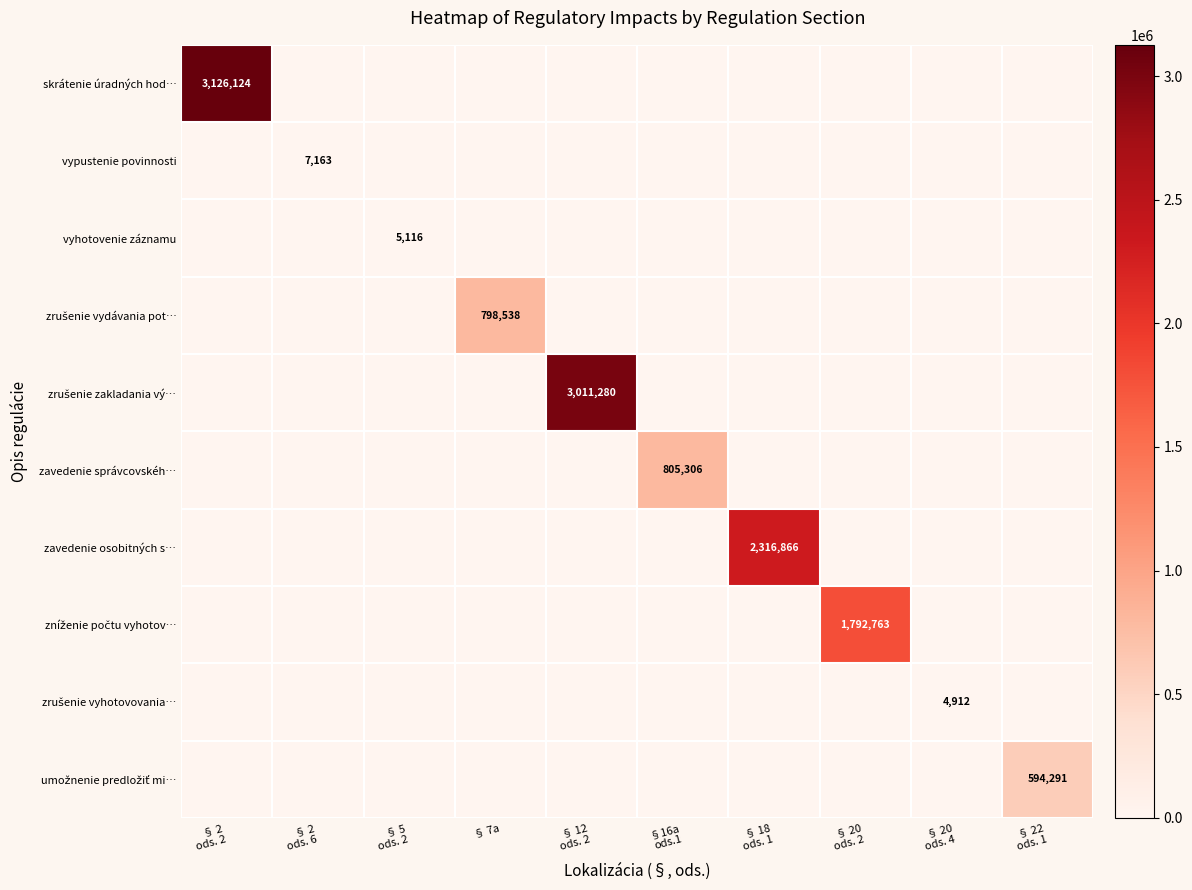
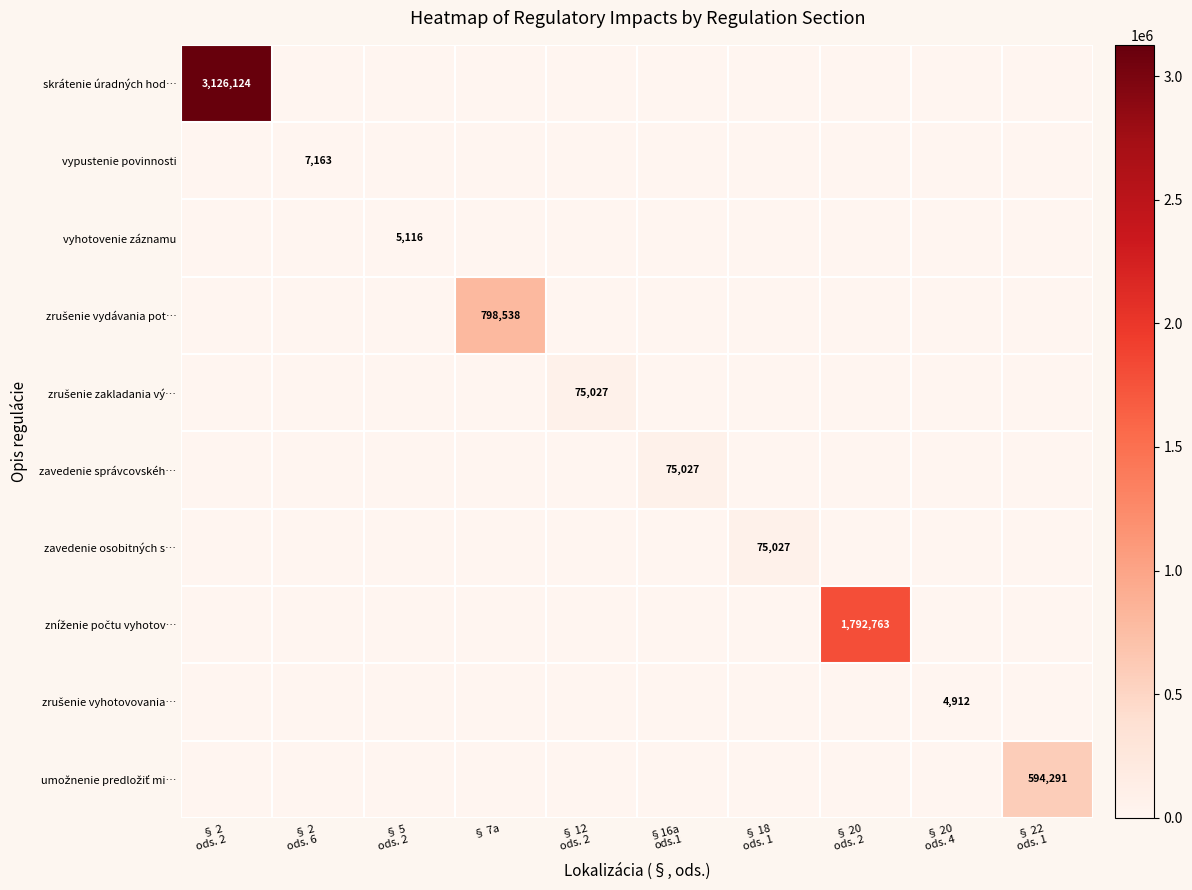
  {
    "skrátenie úradných hod…": {
      "§ 2 ods. 2": "3,126,124"
    },
    "vypustenie povinnosti": {
      "§ 2 ods. 6": "7,163"
    },
    "vyhotovenie záznamu": {
      "§ 5 ods. 2": "5,116"
    },
    "zrušenie vydávania pot…": {
      "§ 7a": "798,538"
    },
    "zrušenie zakladania vý…": {
-     "§ 12 ods. 2": "3,011,280"
+     "§ 12 ods. 2": "75,027"
    },
    "zavedenie správcovskéh…": {
-     "§16a ods.1": "805,306"
+     "§16a ods.1": "75,027"
    },
    "zavedenie osobitných s…": {
-     "§ 18 ods. 1": "2,316,866"
+     "§ 18 ods. 1": "75,027"
    },
    "zníženie počtu vyhotov…": {
      "§ 20 ods. 2": "1,792,763"
    },
    "zrušenie vyhotovovania…": {
      "§ 20 ods. 4": "4,912"
    },
    "umožnenie predložiť mi…": {
      "§ 22 ods. 1": "594,291"
    }
  }
